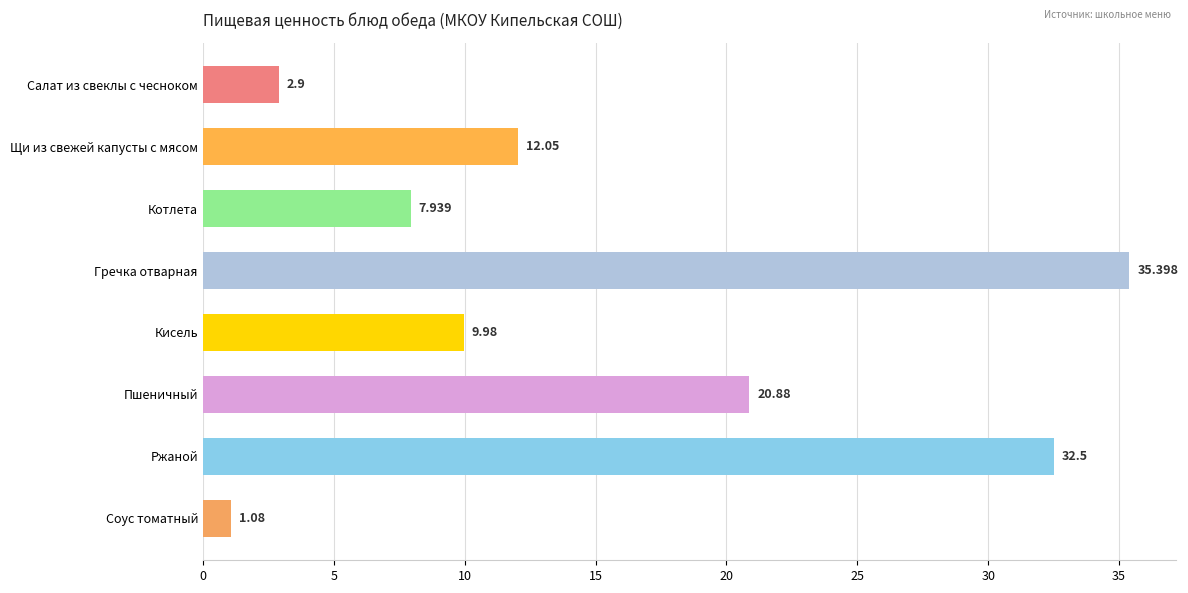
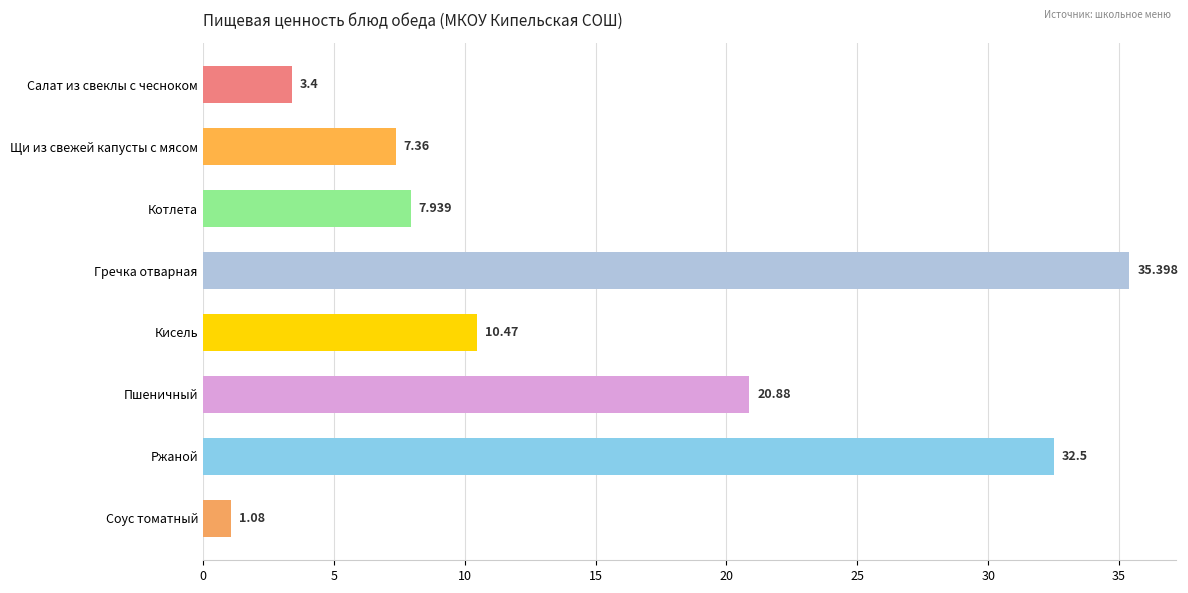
  {
-   "Салат из свеклы с чесноком": 2.9,
-   "Щи из свежей капусты с мясом": 12.05,
+   "Салат из свеклы с чесноком": 3.4,
+   "Щи из свежей капусты с мясом": 7.36,
    "Котлета": 7.939,
    "Гречка отварная": 35.398,
-   "Кисель": 9.98,
+   "Кисель": 10.47,
    "Пшеничный": 20.88,
    "Ржаной": 32.5,
    "Соус томатный": 1.08
  }
